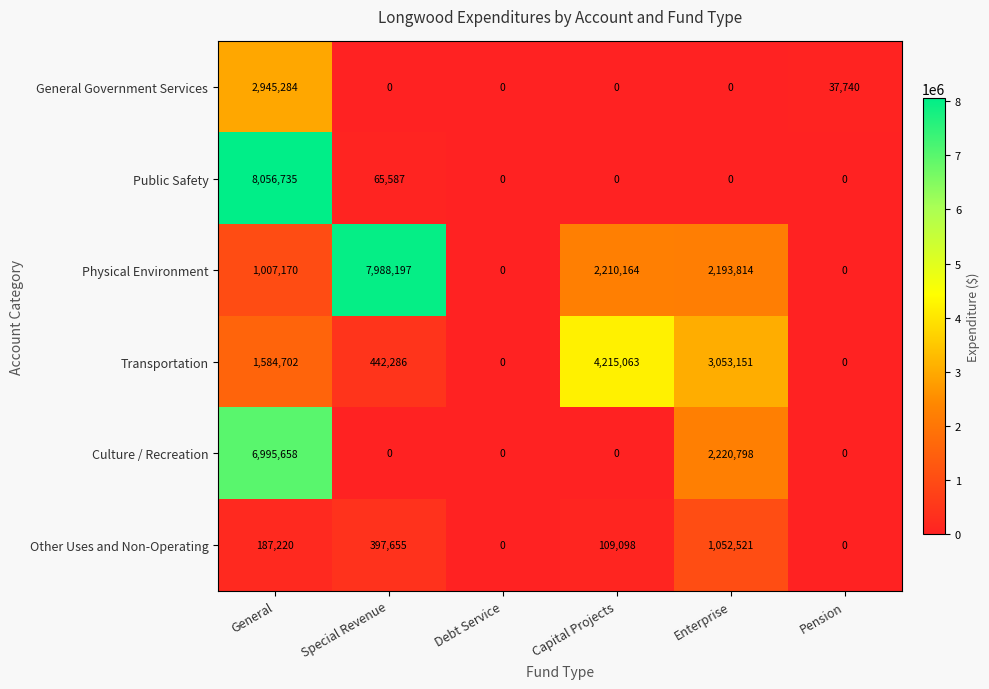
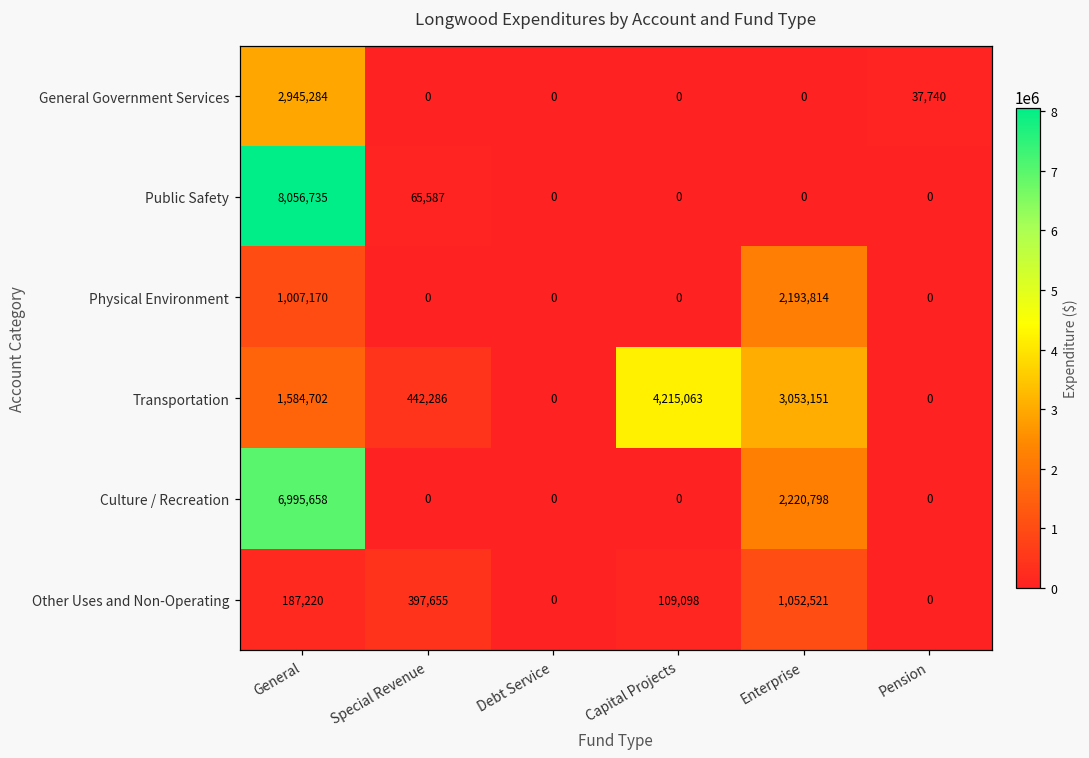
  {
    "General Government Services": {
      "General": "2,945,284",
      "Special Revenue": "0",
      "Debt Service": "0",
      "Capital Projects": "0",
      "Enterprise": "0",
      "Pension": "37,740"
    },
    "Public Safety": {
      "General": "8,056,735",
      "Special Revenue": "65,587",
      "Debt Service": "0",
      "Capital Projects": "0",
      "Enterprise": "0",
      "Pension": "0"
    },
    "Physical Environment": {
      "General": "1,007,170",
-     "Special Revenue": "7,988,197",
+     "Special Revenue": "0",
      "Debt Service": "0",
-     "Capital Projects": "2,210,164",
+     "Capital Projects": "0",
      "Enterprise": "2,193,814",
      "Pension": "0"
    },
    "Transportation": {
      "General": "1,584,702",
      "Special Revenue": "442,286",
      "Debt Service": "0",
      "Capital Projects": "4,215,063",
      "Enterprise": "3,053,151",
      "Pension": "0"
    },
    "Culture / Recreation": {
      "General": "6,995,658",
      "Special Revenue": "0",
      "Debt Service": "0",
      "Capital Projects": "0",
      "Enterprise": "2,220,798",
      "Pension": "0"
    },
    "Other Uses and Non-Operating": {
      "General": "187,220",
      "Special Revenue": "397,655",
      "Debt Service": "0",
      "Capital Projects": "109,098",
      "Enterprise": "1,052,521",
      "Pension": "0"
    }
  }
